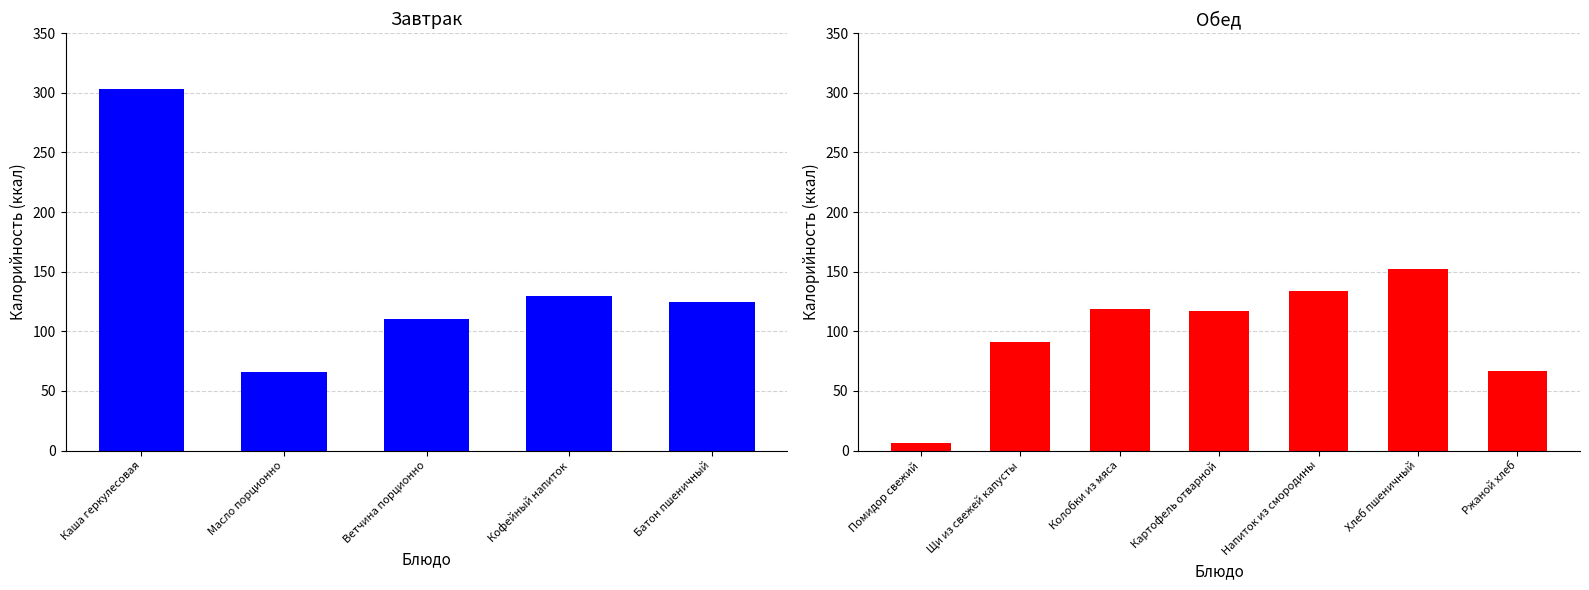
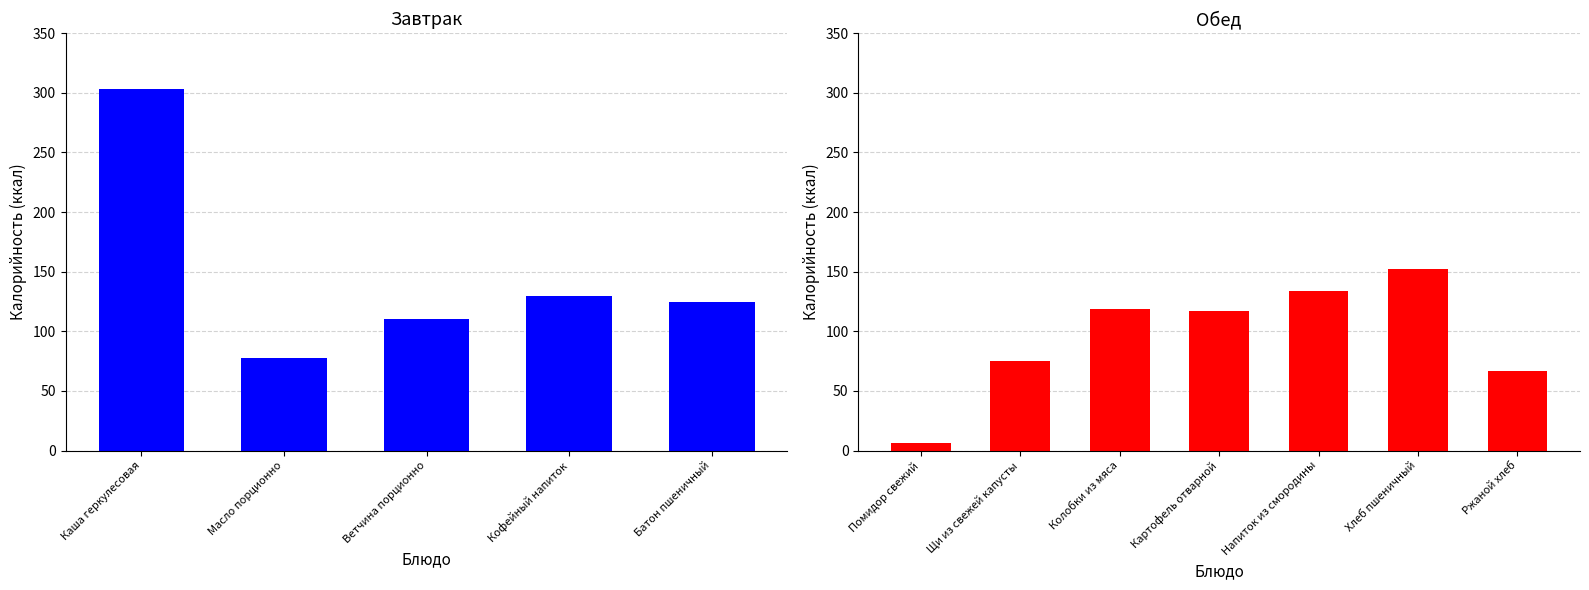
  {
    "Завтрак": {
      "Каша геркулесовая": 303,
-     "Масло порционно": 66,
+     "Масло порционно": 78,
      "Ветчина порционно": 110,
      "Кофейный напиток": 130,
      "Батон пшеничный": 125
    },
    "Обед": {
      "Помидор свежий": 6,
-     "Щи из свежей капусты": 91,
+     "Щи из свежей капусты": 75,
      "Колобки из мяса": 119,
      "Картофель отварной": 117,
      "Напиток из смородины": 134,
      "Хлеб пшеничный": 152,
      "Ржаной хлеб": 67
    }
  }
